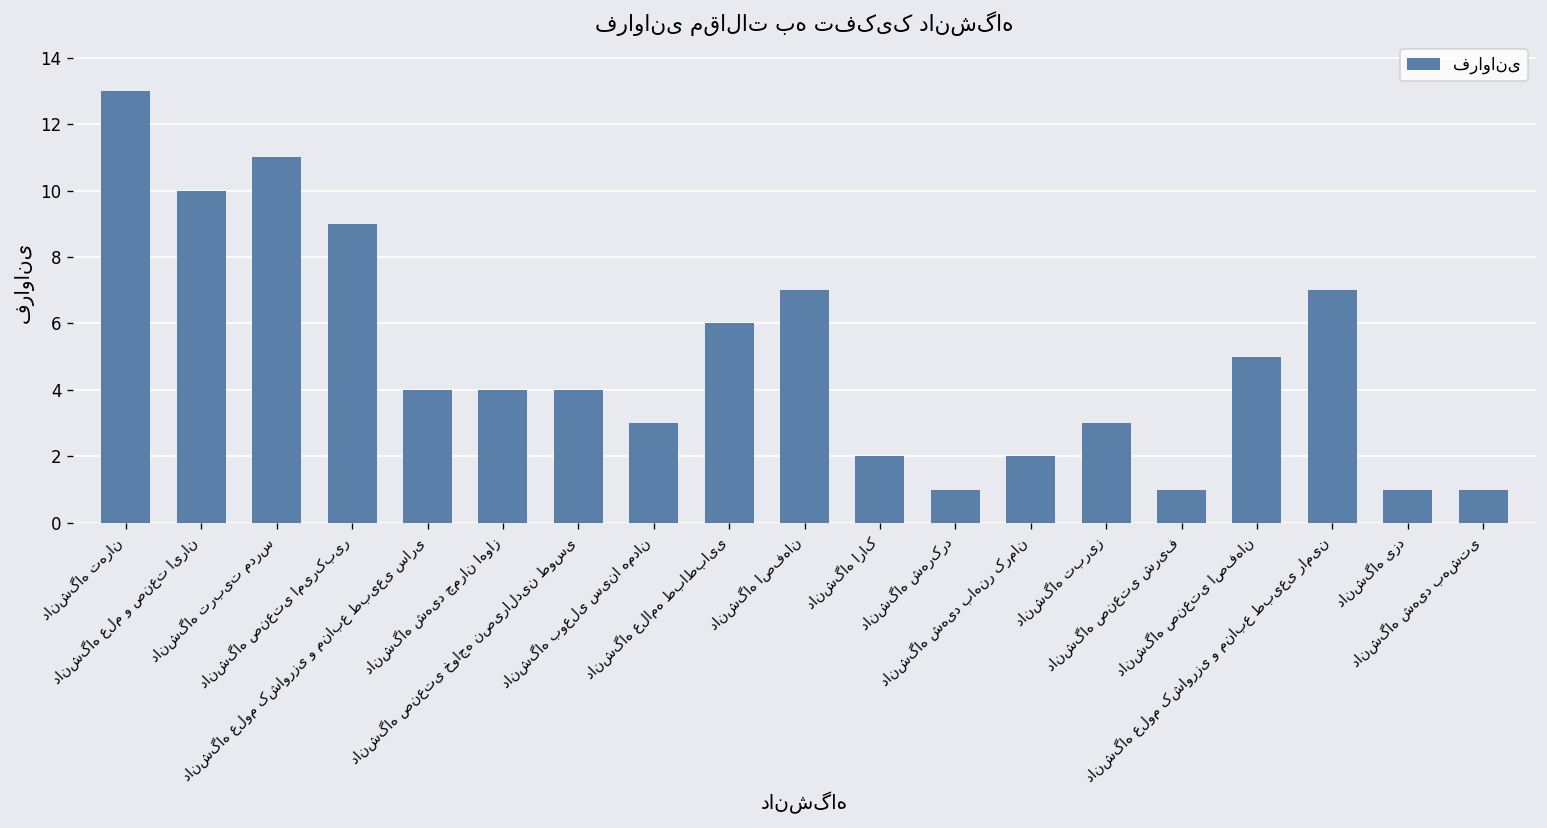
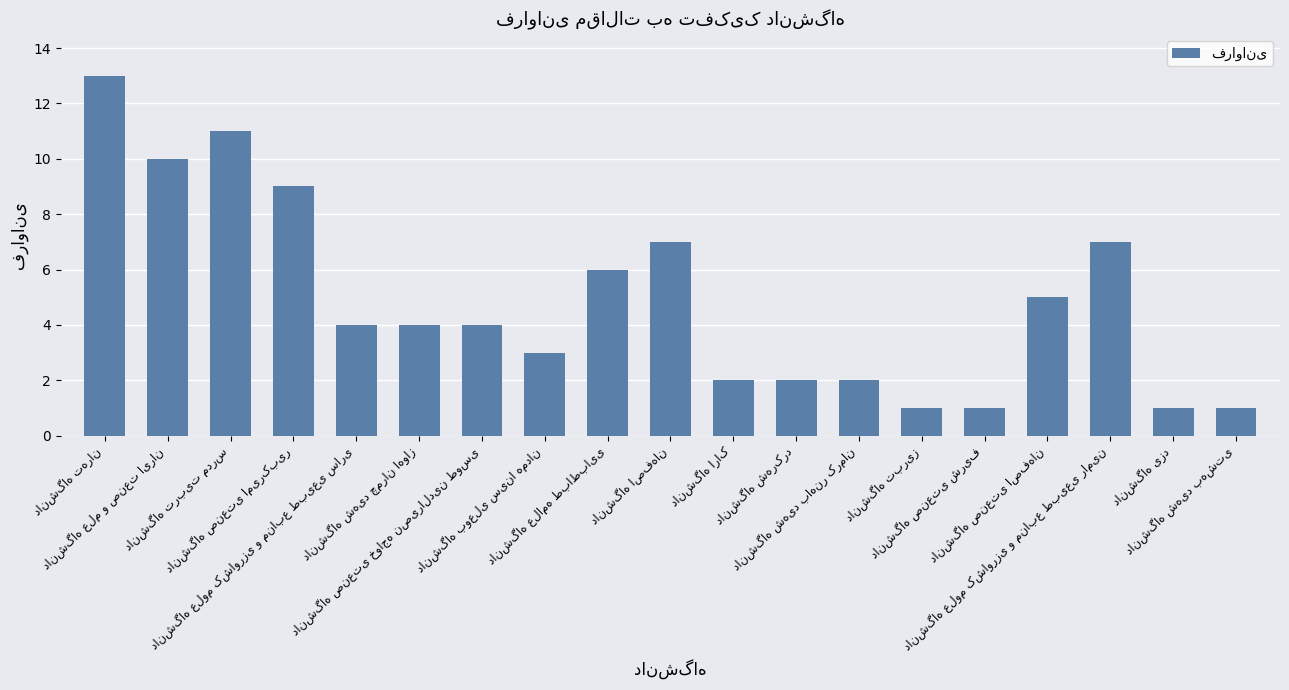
  {
    "دانشگاه تهران": 13,
    "دانشگاه علم و صنعت ایران": 10,
    "دانشگاه تربیت مدرس": 11,
    "دانشگاه صنعتی امیرکبیر": 9,
    "دانشگاه علوم کشاورزی و منابع طبیعی ساری": 4,
    "دانشگاه شهید چمران اهواز": 4,
    "دانشگاه صنعتی خواجه نصیرالدین طوسی": 4,
    "دانشگاه بوعلی سینا همدان": 3,
    "دانشگاه علامه طباطبایی": 6,
    "دانشگاه اصفهان": 7,
    "دانشگاه اراک": 2,
-   "دانشگاه شهرکرد": 1,
+   "دانشگاه شهرکرد": 2,
    "دانشگاه شهید باهنر کرمان": 2,
-   "دانشگاه تبریز": 3,
+   "دانشگاه تبریز": 1,
    "دانشگاه صنعتی شریف": 1,
    "دانشگاه صنعتی اصفهان": 5,
    "دانشگاه علوم کشاورزی و منابع طبیعی رامین": 7,
    "دانشگاه یزد": 1,
    "دانشگاه شهید بهشتی": 1
  }
